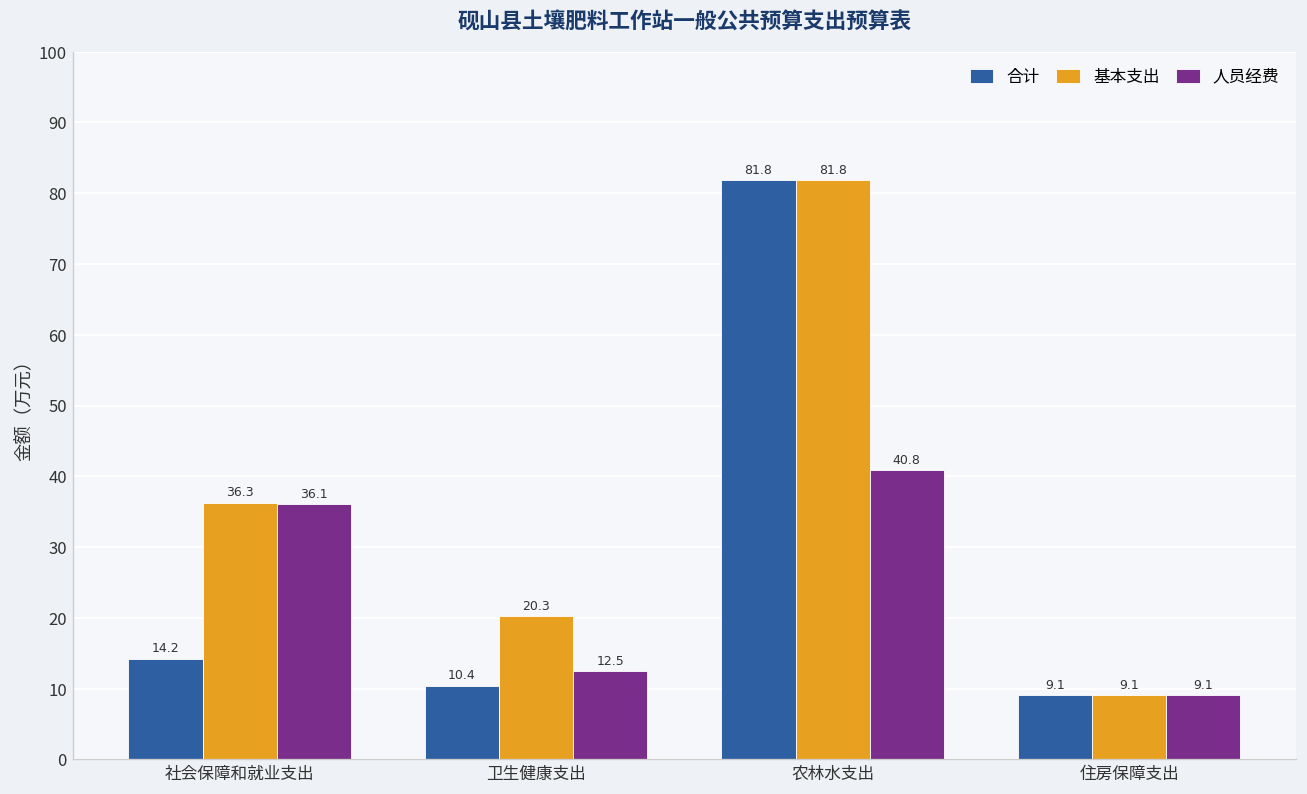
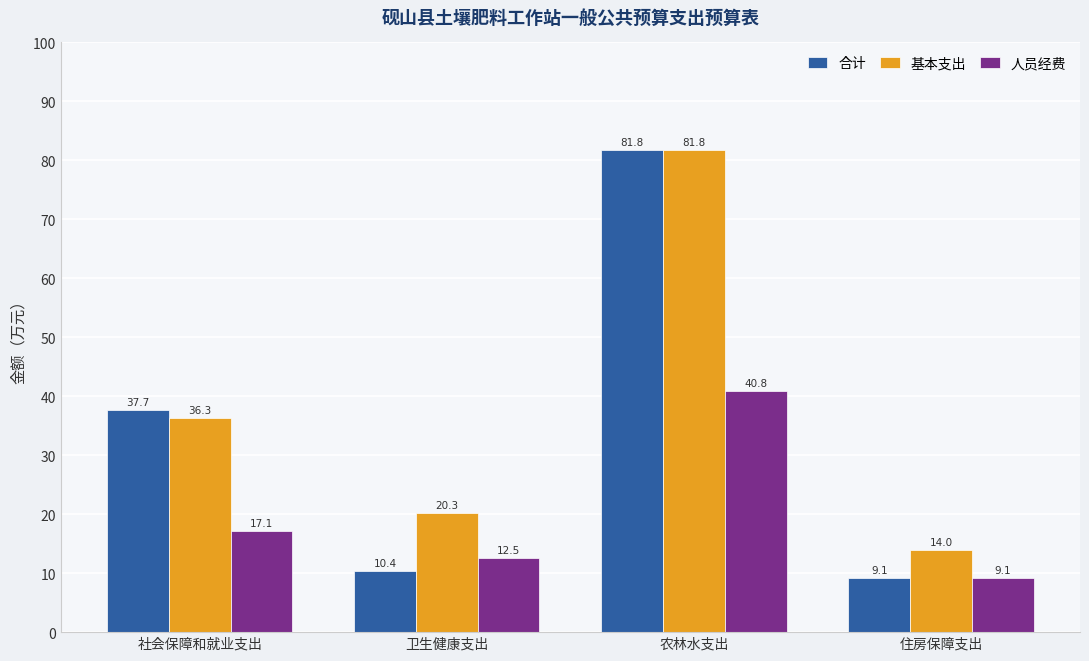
  {
    "合计": {
-     "社会保障和就业支出": 14.2,
+     "社会保障和就业支出": 37.7,
      "卫生健康支出": 10.4,
      "农林水支出": 81.8,
      "住房保障支出": 9.1
    },
    "基本支出": {
      "社会保障和就业支出": 36.3,
      "卫生健康支出": 20.3,
      "农林水支出": 81.8,
-     "住房保障支出": 9.1
+     "住房保障支出": 14.0
    },
    "人员经费": {
-     "社会保障和就业支出": 36.1,
+     "社会保障和就业支出": 17.1,
      "卫生健康支出": 12.5,
      "农林水支出": 40.8,
      "住房保障支出": 9.1
    }
  }
